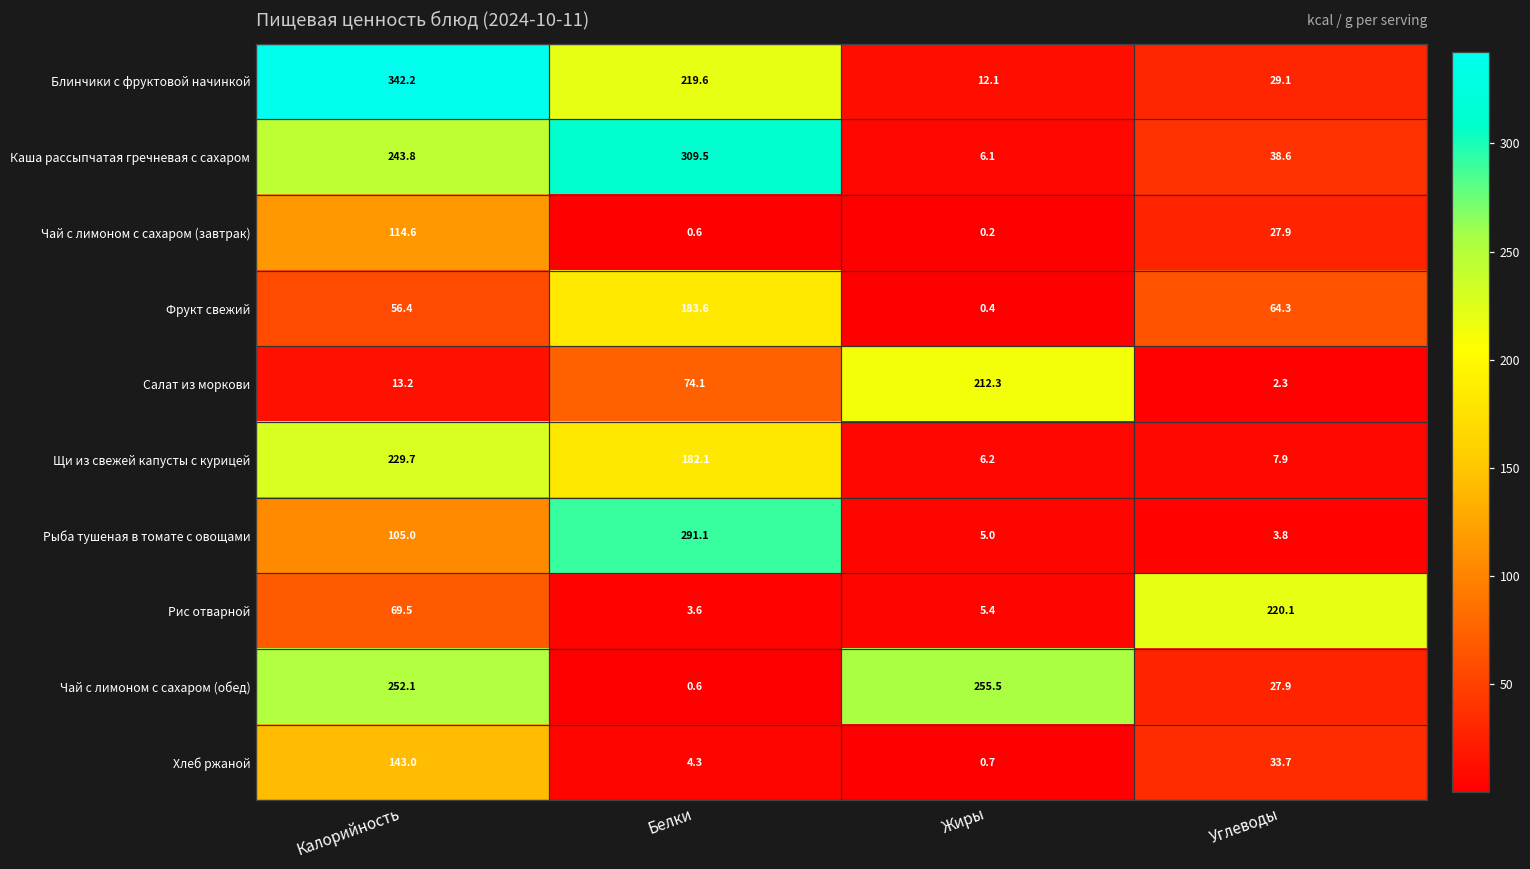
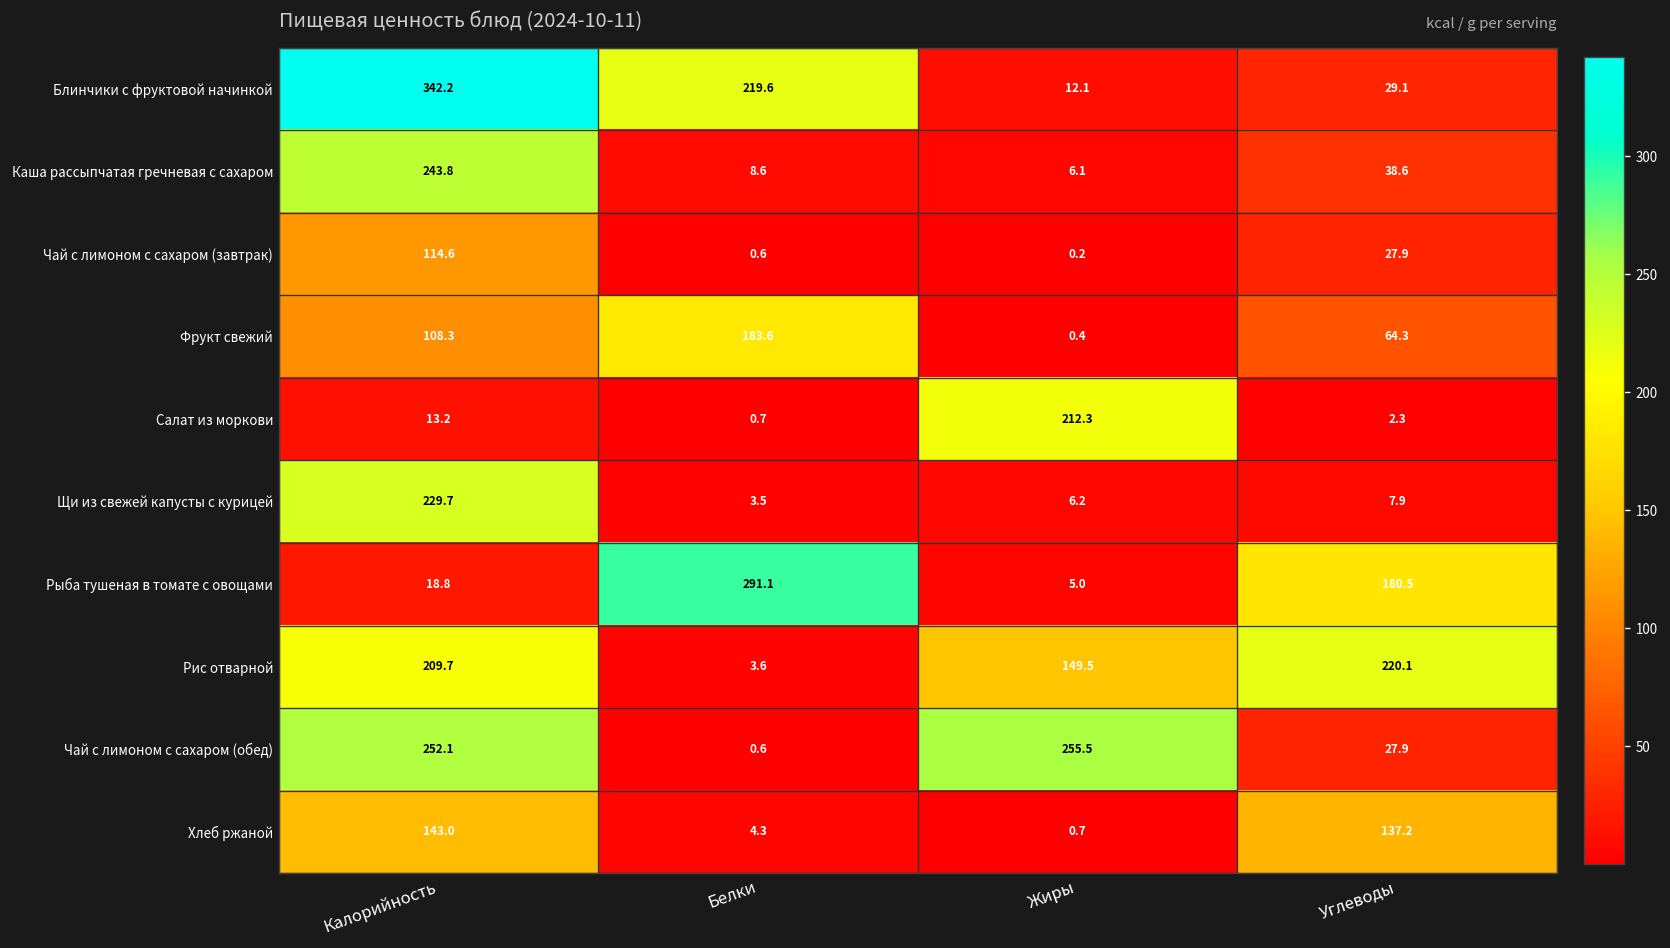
  {
    "Блинчики с фруктовой начинкой": {
      "Калорийность": 342.2,
      "Белки": 219.6,
      "Жиры": 12.1,
      "Углеводы": 29.1
    },
    "Каша рассыпчатая гречневая с сахаром": {
      "Калорийность": 243.8,
-     "Белки": 309.5,
+     "Белки": 8.6,
      "Жиры": 6.1,
      "Углеводы": 38.6
    },
    "Чай с лимоном с сахаром (завтрак)": {
      "Калорийность": 114.6,
      "Белки": 0.6,
      "Жиры": 0.2,
      "Углеводы": 27.9
    },
    "Фрукт свежий": {
-     "Калорийность": 56.4,
+     "Калорийность": 108.3,
      "Белки": 183.6,
      "Жиры": 0.4,
      "Углеводы": 64.3
    },
    "Салат из моркови": {
      "Калорийность": 13.2,
-     "Белки": 74.1,
+     "Белки": 0.7,
      "Жиры": 212.3,
      "Углеводы": 2.3
    },
    "Щи из свежей капусты с курицей": {
      "Калорийность": 229.7,
-     "Белки": 182.1,
+     "Белки": 3.5,
      "Жиры": 6.2,
      "Углеводы": 7.9
    },
    "Рыба тушеная в томате с овощами": {
-     "Калорийность": 105.0,
+     "Калорийность": 18.8,
      "Белки": 291.1,
      "Жиры": 5.0,
-     "Углеводы": 3.8
+     "Углеводы": 180.5
    },
    "Рис отварной": {
-     "Калорийность": 69.5,
+     "Калорийность": 209.7,
      "Белки": 3.6,
-     "Жиры": 5.4,
+     "Жиры": 149.5,
      "Углеводы": 220.1
    },
    "Чай с лимоном с сахаром (обед)": {
      "Калорийность": 252.1,
      "Белки": 0.6,
      "Жиры": 255.5,
      "Углеводы": 27.9
    },
    "Хлеб ржаной": {
      "Калорийность": 143.0,
      "Белки": 4.3,
      "Жиры": 0.7,
-     "Углеводы": 33.7
+     "Углеводы": 137.2
    }
  }
